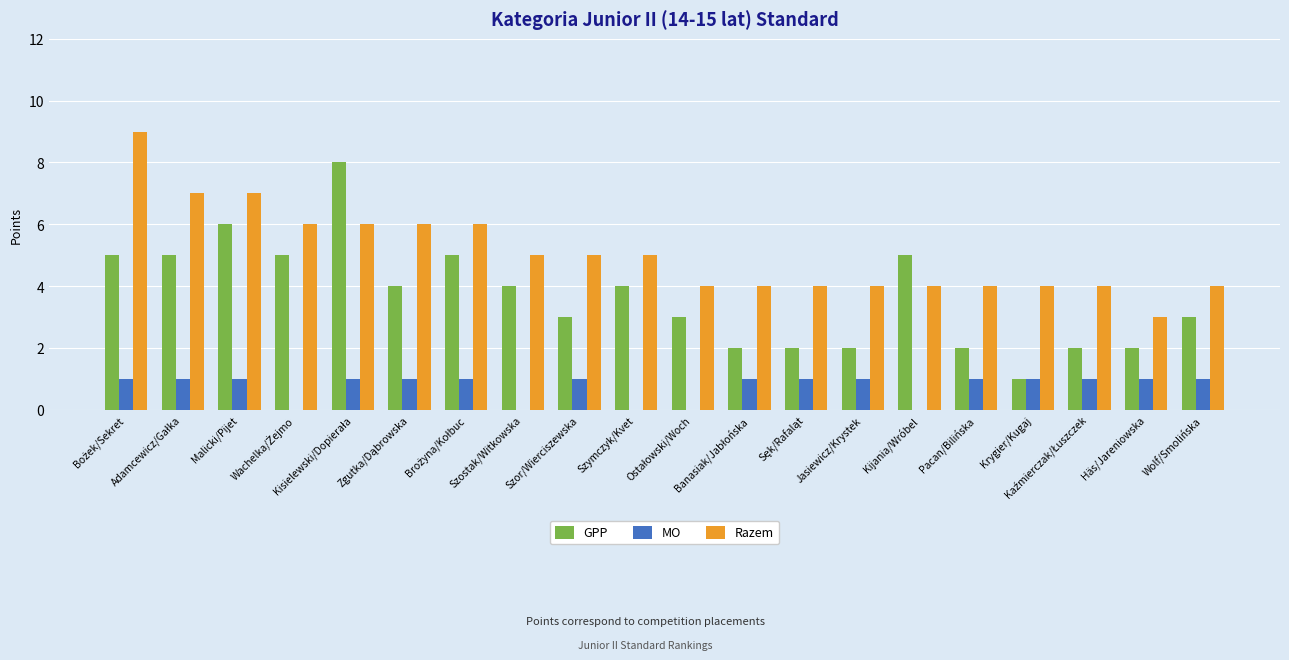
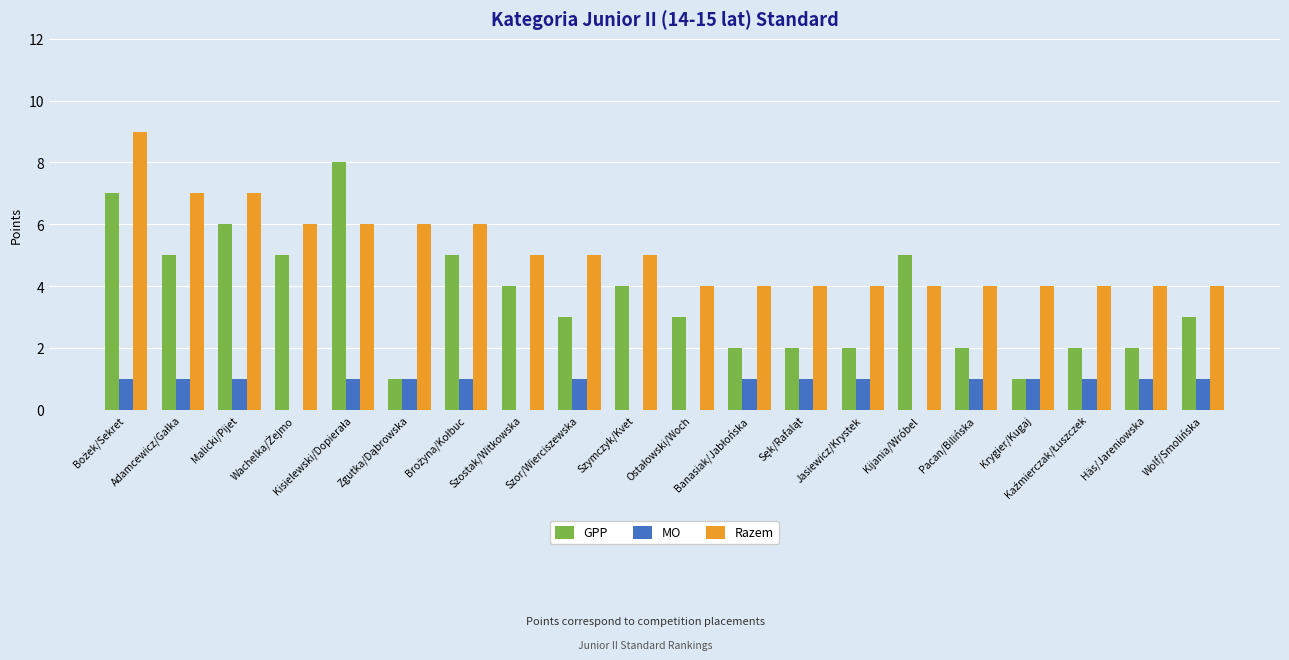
  {
    "GPP": {
-     "Bożek/Sekret": 5,
+     "Bożek/Sekret": 7,
      "Adamcewicz/Gałka": 5,
      "Malicki/Pijet": 6,
      "Wachelka/Żejmo": 5,
      "Kisielewski/Dopierała": 8,
-     "Zgutka/Dąbrowska": 4,
+     "Zgutka/Dąbrowska": 1,
      "Brożyna/Kołbuc": 5,
      "Szostak/Witkowska": 4,
      "Szor/Wierciszewska": 3,
      "Szymczyk/Kvet": 4,
      "Ostałowski/Woch": 3,
      "Banasiak/Jabłońska": 2,
      "Sęk/Rafaląt": 2,
      "Jasiewicz/Krystek": 2,
      "Kijania/Wróbel": 5,
      "Pacan/Bilińska": 2,
      "Krygier/Kugaj": 1,
      "Kaźmierczak/Łuszczek": 2,
      "Häs/Jareniowska": 2,
      "Wolf/Smolińska": 3
    },
    "MO": {
      "Bożek/Sekret": 1,
      "Adamcewicz/Gałka": 1,
      "Malicki/Pijet": 1,
      "Wachelka/Żejmo": 0,
      "Kisielewski/Dopierała": 1,
      "Zgutka/Dąbrowska": 1,
      "Brożyna/Kołbuc": 1,
      "Szostak/Witkowska": 0,
      "Szor/Wierciszewska": 1,
      "Szymczyk/Kvet": 0,
      "Ostałowski/Woch": 0,
      "Banasiak/Jabłońska": 1,
      "Sęk/Rafaląt": 1,
      "Jasiewicz/Krystek": 1,
      "Kijania/Wróbel": 0,
      "Pacan/Bilińska": 1,
      "Krygier/Kugaj": 1,
      "Kaźmierczak/Łuszczek": 1,
      "Häs/Jareniowska": 1,
      "Wolf/Smolińska": 1
    },
    "Razem": {
      "Bożek/Sekret": 9,
      "Adamcewicz/Gałka": 7,
      "Malicki/Pijet": 7,
      "Wachelka/Żejmo": 6,
      "Kisielewski/Dopierała": 6,
      "Zgutka/Dąbrowska": 6,
      "Brożyna/Kołbuc": 6,
      "Szostak/Witkowska": 5,
      "Szor/Wierciszewska": 5,
      "Szymczyk/Kvet": 5,
      "Ostałowski/Woch": 4,
      "Banasiak/Jabłońska": 4,
      "Sęk/Rafaląt": 4,
      "Jasiewicz/Krystek": 4,
      "Kijania/Wróbel": 4,
      "Pacan/Bilińska": 4,
      "Krygier/Kugaj": 4,
      "Kaźmierczak/Łuszczek": 4,
-     "Häs/Jareniowska": 3,
+     "Häs/Jareniowska": 4,
      "Wolf/Smolińska": 4
    }
  }
